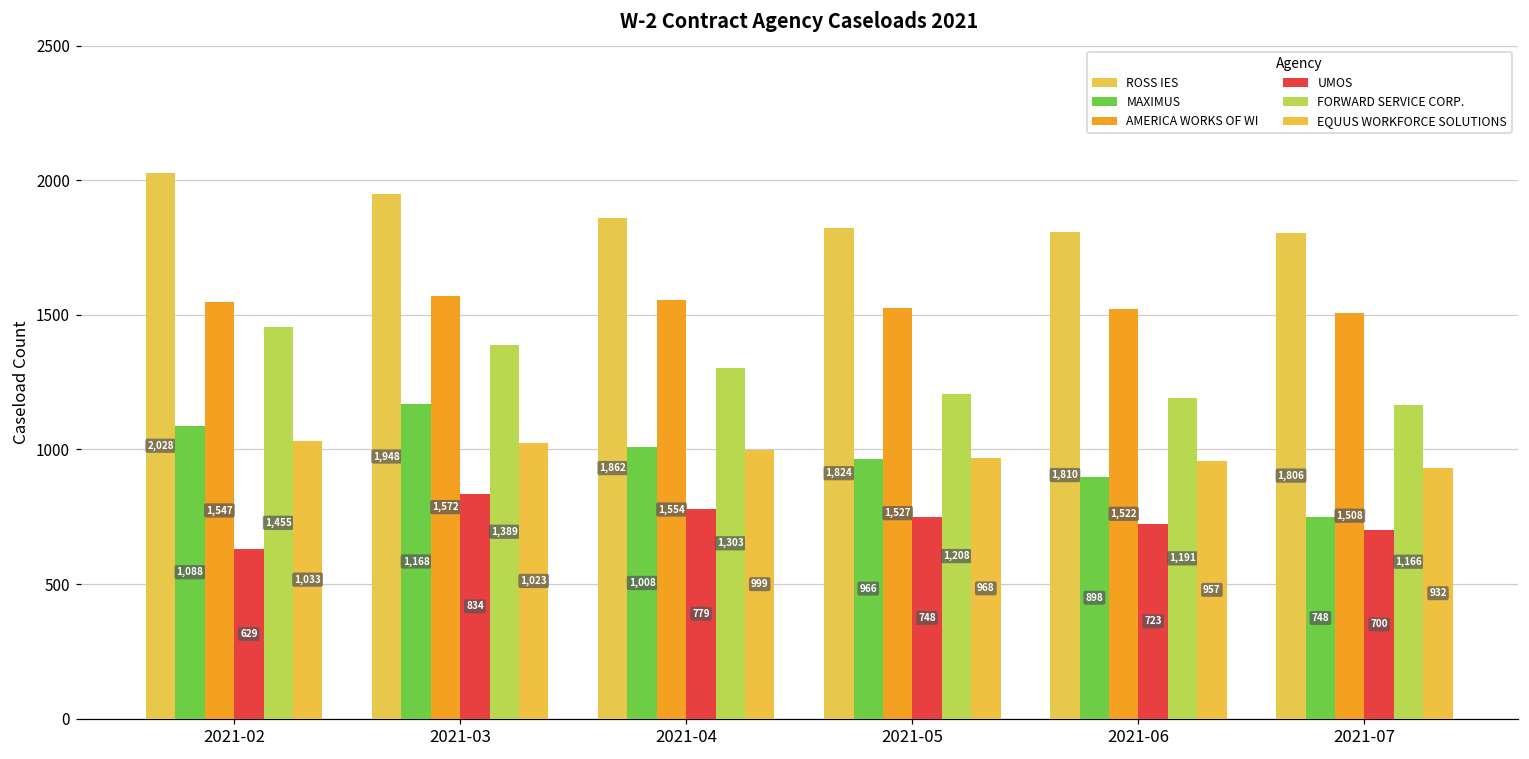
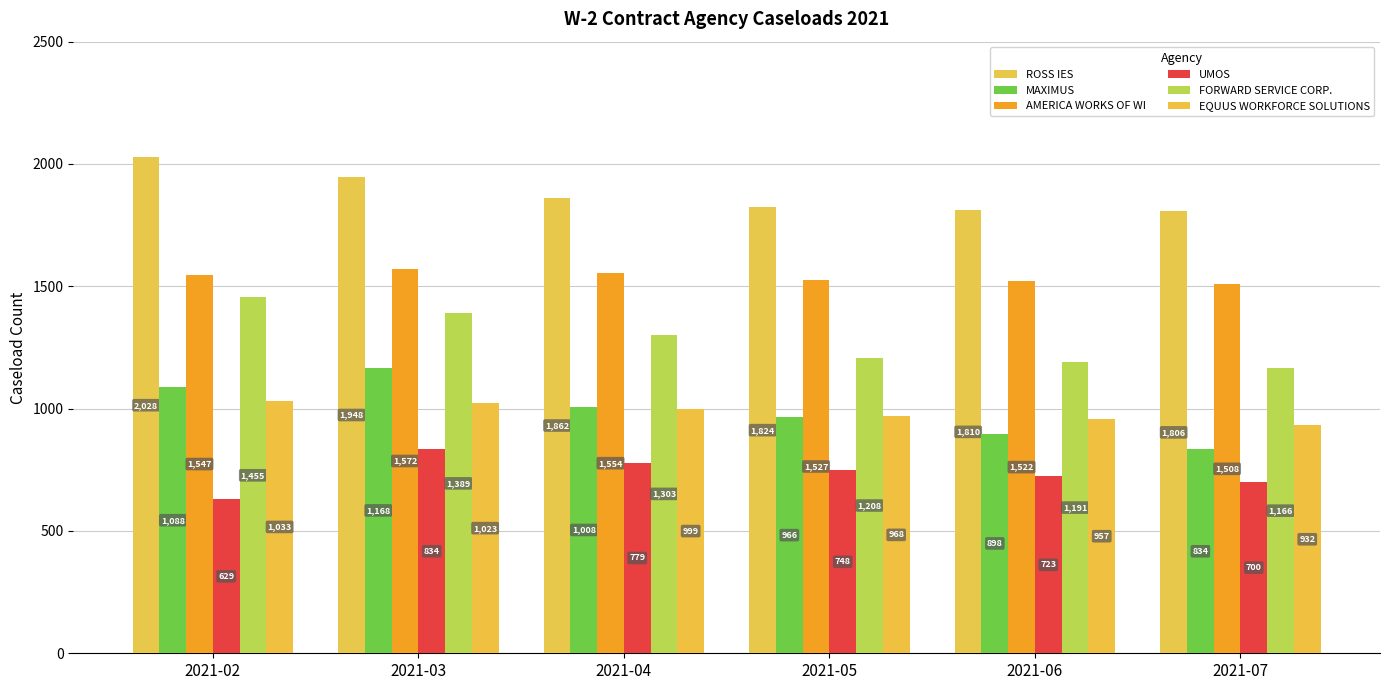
  {
    "MAXIMUS": {
-     "2021-07": 748
+     "2021-07": 834
    }
  }
